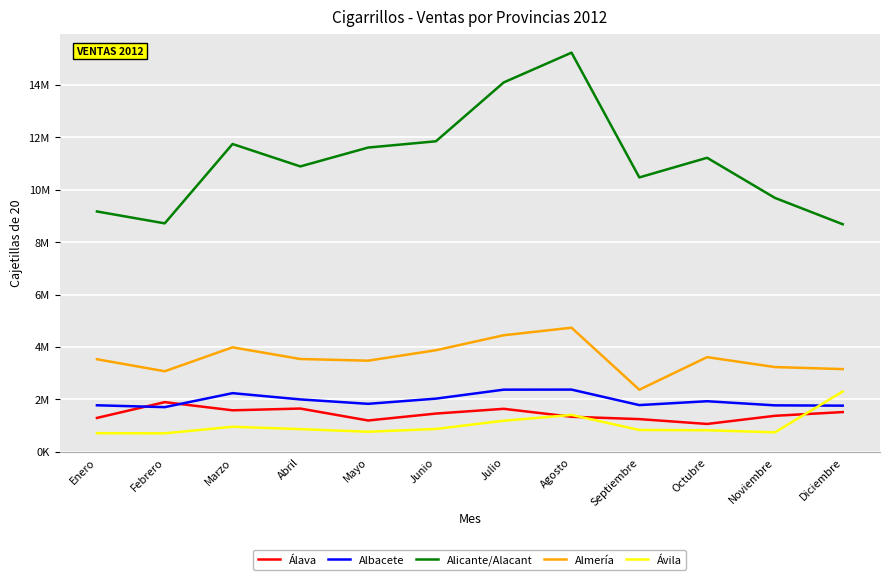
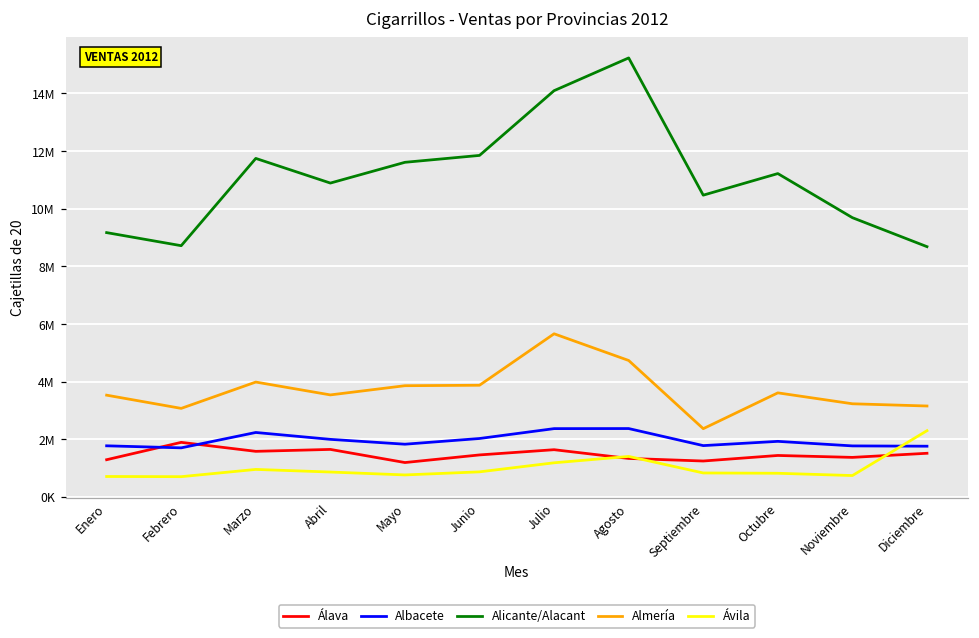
  {
    "Álava": {
      "Enero": 1300000,
      "Febrero": 1900000,
      "Marzo": 1600000,
      "Abril": 1600000,
      "Mayo": 1200000,
      "Junio": 1500000,
      "Julio": 1600000,
      "Septiembre": 1200000,
-     "Octubre": 1100000,
+     "Octubre": 1400000,
      "Noviembre": 1400000,
      "Diciembre": 1500000
    },
    "Albacete": {
      "Enero": 1800000,
      "Febrero": 1700000,
      "Marzo": 2200000,
      "Abril": 2000000,
      "Mayo": 1800000,
      "Junio": 2000000,
      "Julio": 2400000,
      "Agosto": 2400000,
      "Septiembre": 1800000,
      "Octubre": 1900000,
      "Noviembre": 1800000,
      "Diciembre": 1800000
    },
    "Alicante/Alacant": {
      "Enero": 9200000,
      "Febrero": 8700000,
      "Marzo": 11700000,
      "Abril": 10900000,
      "Mayo": 11600000,
      "Junio": 11900000,
      "Julio": 14100000,
      "Agosto": 15200000,
      "Septiembre": 10500000,
      "Octubre": 11200000,
      "Noviembre": 9700000,
      "Diciembre": 8700000
    },
    "Almería": {
      "Enero": 3500000,
      "Febrero": 3100000,
      "Marzo": 4000000,
      "Abril": 3500000,
-     "Mayo": 3500000,
+     "Mayo": 3900000,
      "Junio": 3900000,
-     "Julio": 4400000,
+     "Julio": 5700000,
      "Agosto": 4700000,
      "Septiembre": 2400000,
      "Octubre": 3600000,
      "Noviembre": 3200000,
      "Diciembre": 3200000
    },
    "Ávila": {
      "Enero": 700000,
      "Febrero": 700000,
      "Marzo": 1000000,
      "Abril": 900000,
      "Mayo": 800000,
      "Junio": 900000,
      "Julio": 1200000,
      "Septiembre": 800000,
      "Octubre": 800000,
      "Noviembre": 700000,
      "Diciembre": 2300000
    }
  }
